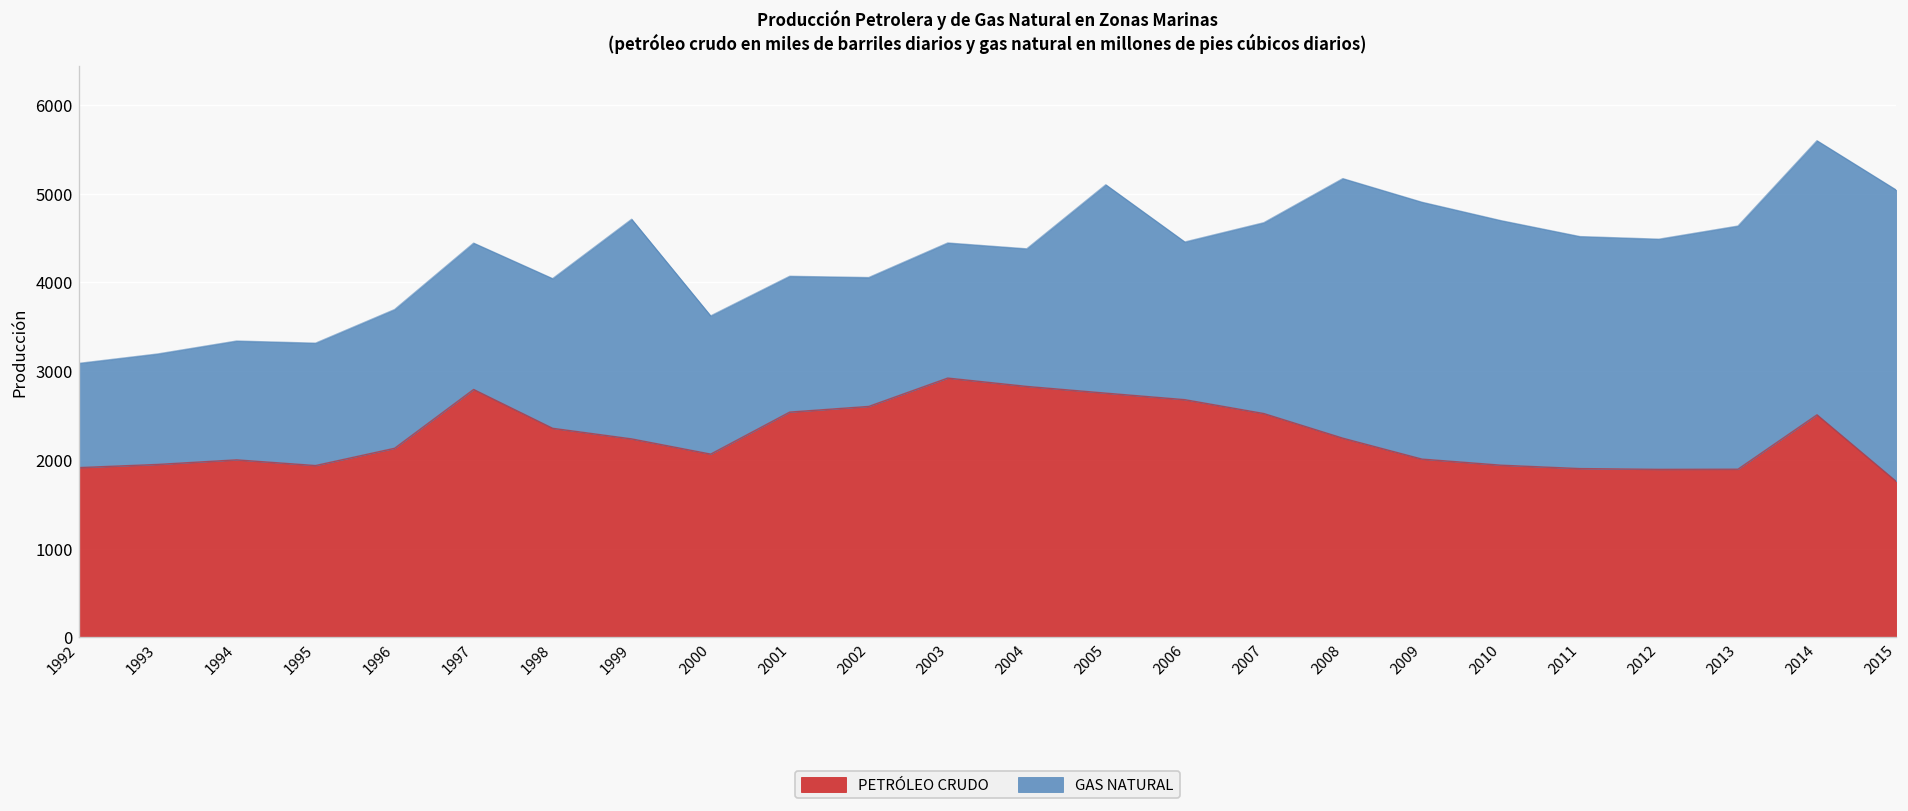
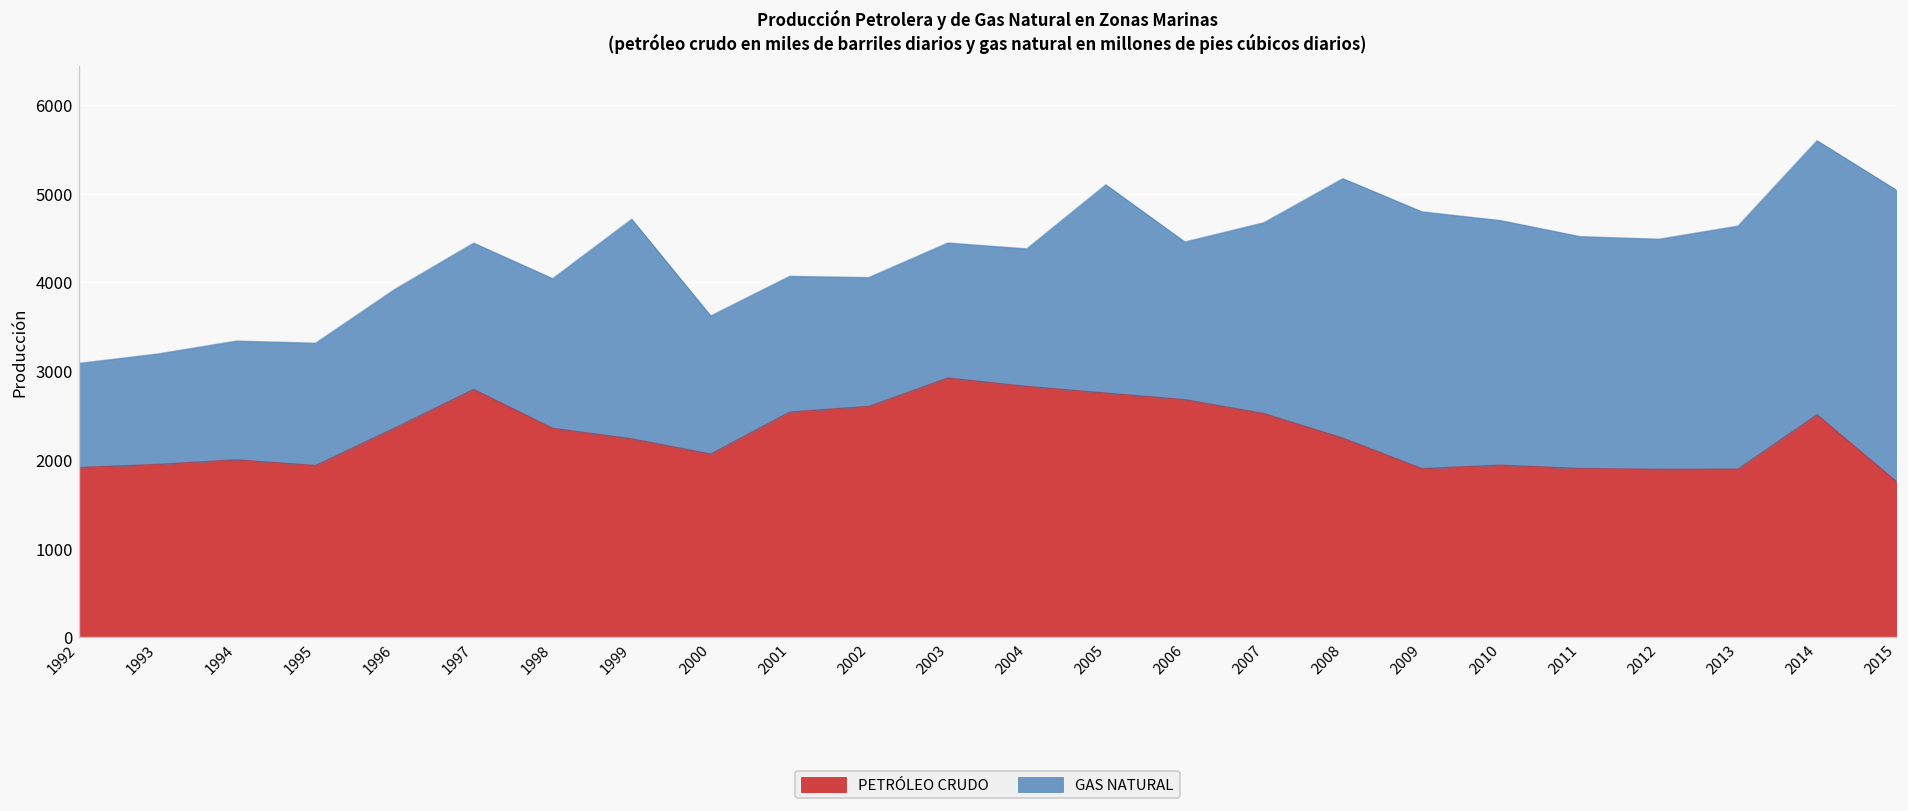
  {
    "PETRÓLEO CRUDO": {
      "1992": 1900,
      "1993": 1900,
      "1994": 2000,
      "1995": 1900,
-     "1996": 2100,
+     "1996": 2400,
      "1997": 2800,
      "1998": 2400,
      "1999": 2200,
      "2000": 2100,
      "2001": 2500,
      "2002": 2600,
      "2003": 2900,
      "2004": 2800,
      "2005": 2800,
      "2006": 2700,
      "2007": 2500,
      "2008": 2200,
-     "2009": 2000,
+     "2009": 1900,
      "2010": 1900,
      "2011": 1900,
      "2012": 1900,
      "2013": 1900,
      "2014": 2500,
      "2015": 1800
    },
    "GAS NATURAL": {
      "1992": 1200,
      "1993": 1200,
      "1994": 1300,
      "1995": 1400,
      "1996": 1600,
      "1997": 1600,
      "1998": 1700,
      "1999": 2500,
      "2000": 1600,
      "2001": 1500,
      "2002": 1500,
      "2003": 1500,
      "2004": 1600,
      "2005": 2300,
      "2006": 1800,
      "2007": 2100,
      "2008": 2900,
      "2009": 2900,
      "2010": 2800,
      "2011": 2600,
      "2012": 2600,
      "2013": 2700,
      "2014": 3100,
      "2015": 3300
    }
  }
